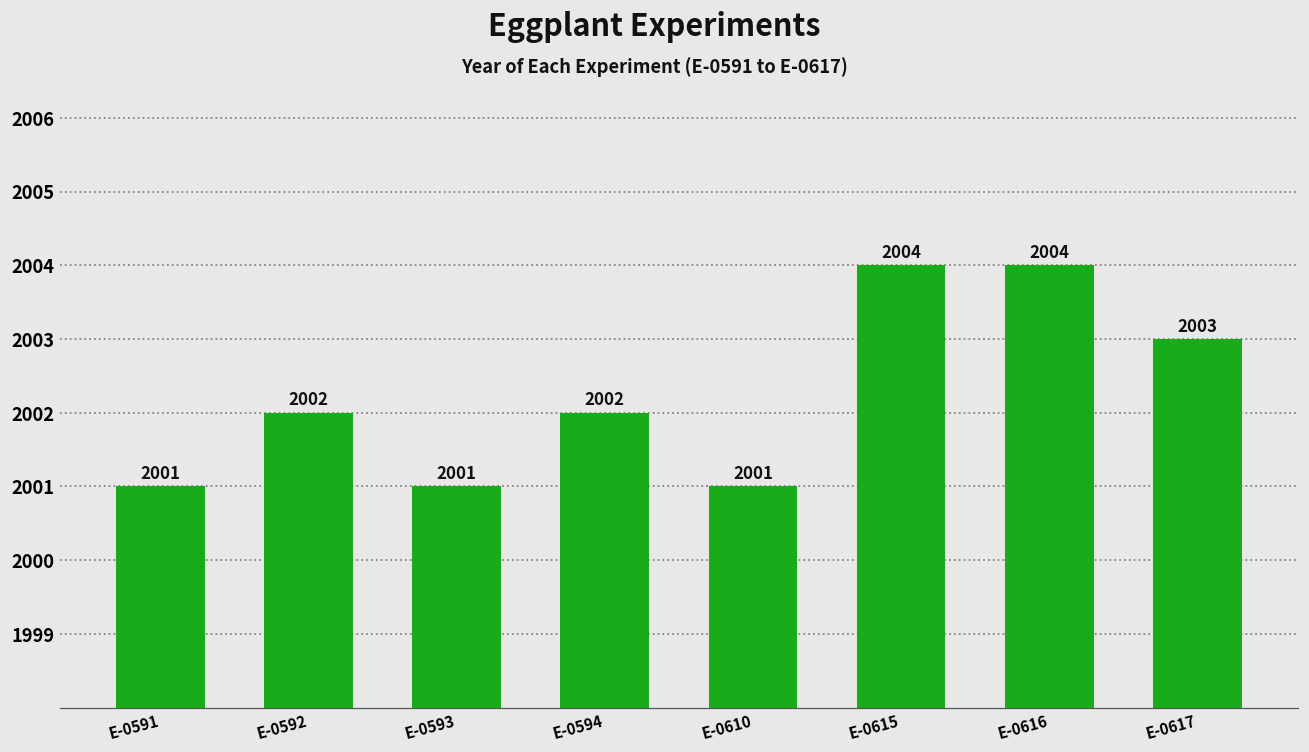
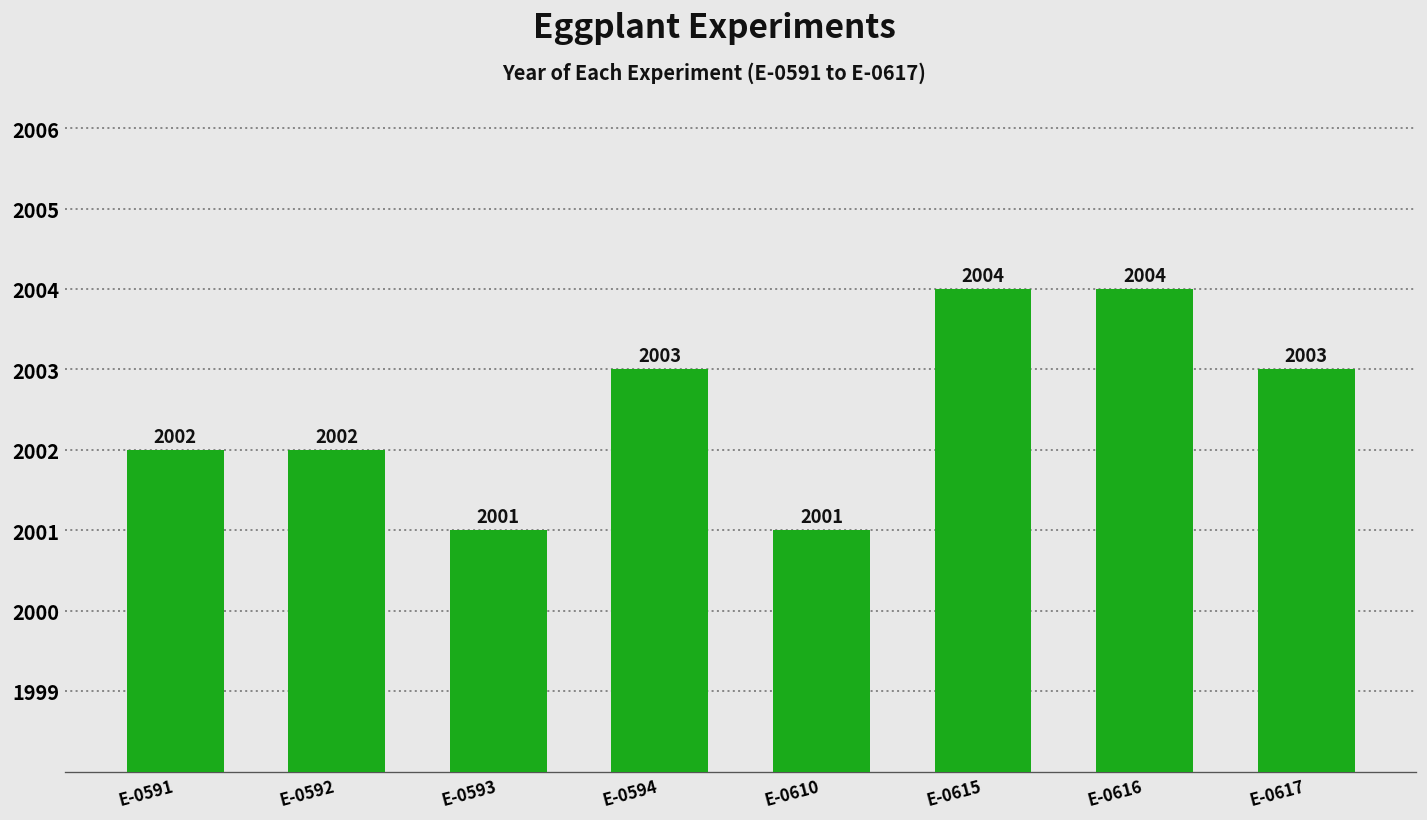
  {
-   "E-0591": 2001,
+   "E-0591": 2002,
    "E-0592": 2002,
    "E-0593": 2001,
-   "E-0594": 2002,
+   "E-0594": 2003,
    "E-0610": 2001,
    "E-0615": 2004,
    "E-0616": 2004,
    "E-0617": 2003
  }
